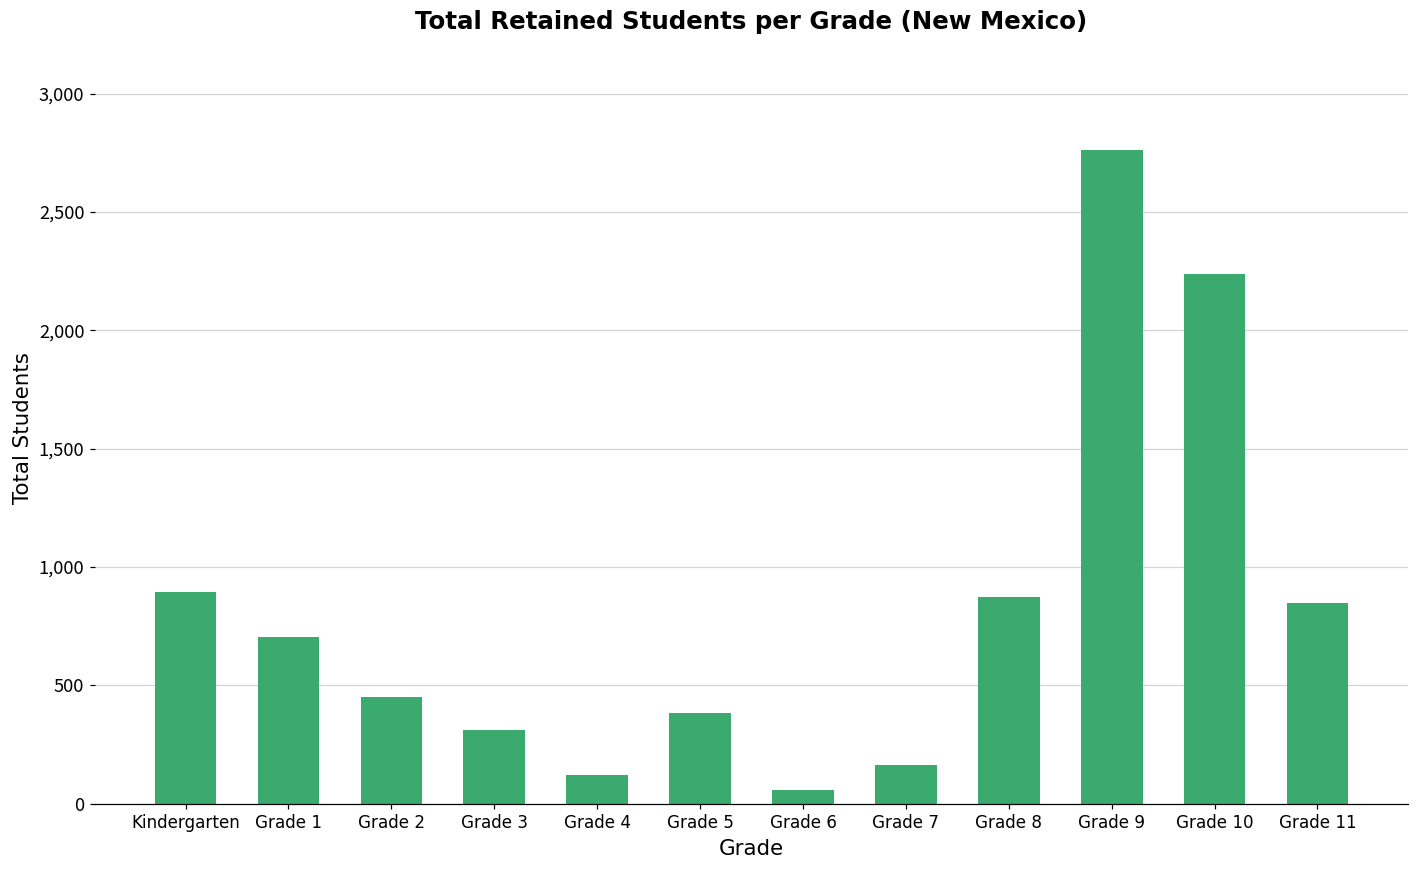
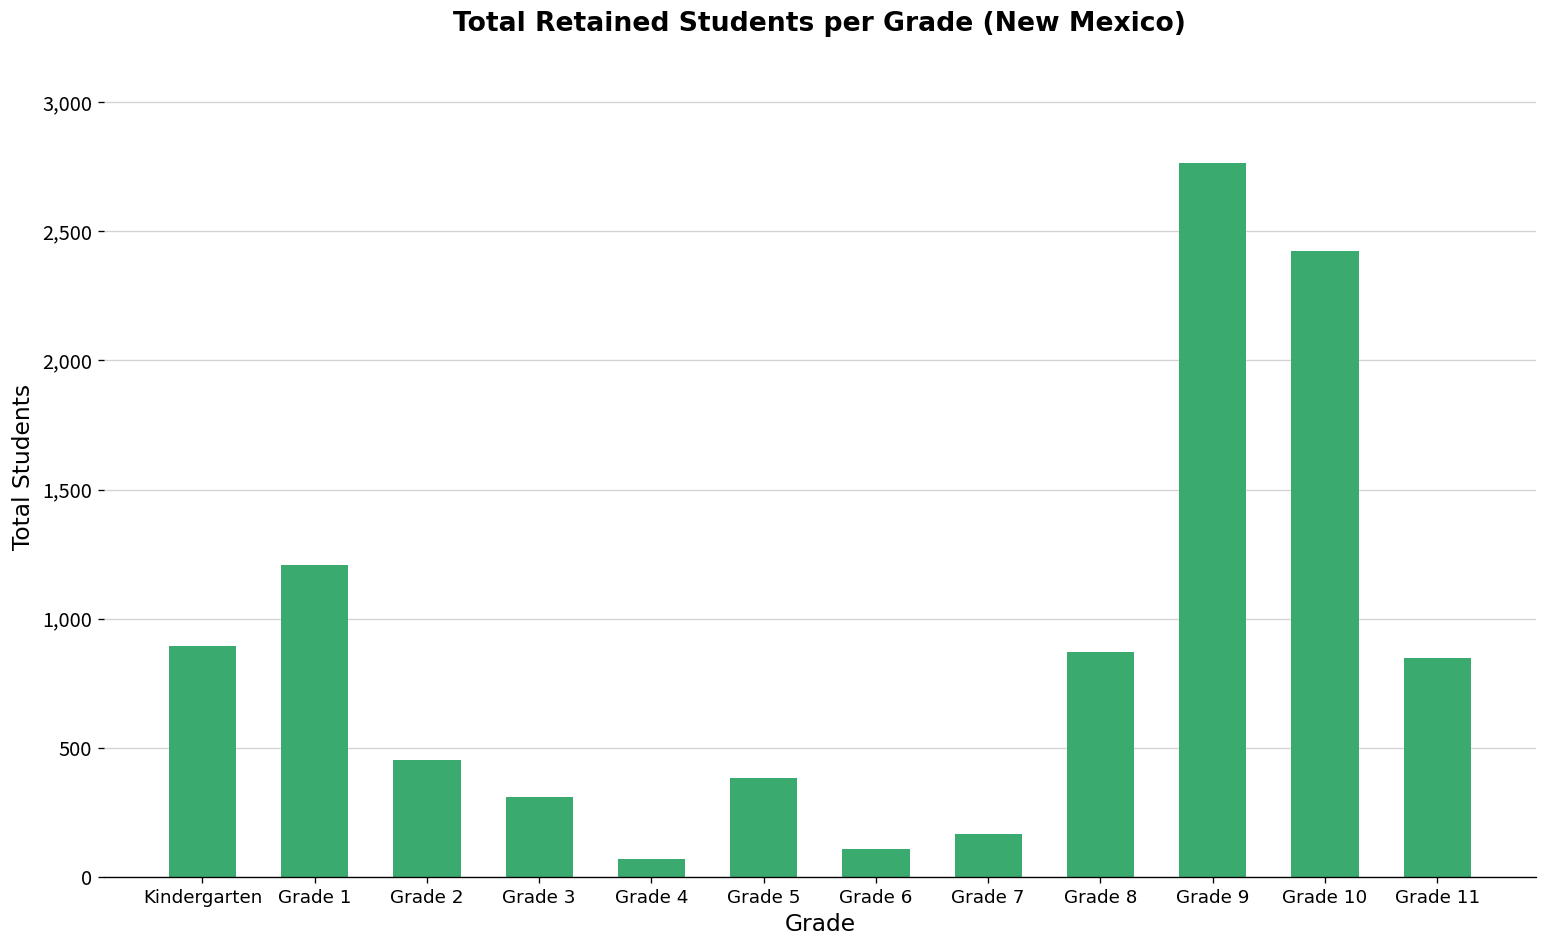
  {
    "Kindergarten": "900",
-   "Grade 1": "710",
+   "Grade 1": "1,210",
    "Grade 2": "450",
    "Grade 3": "310",
-   "Grade 4": "120",
+   "Grade 4": "70",
    "Grade 5": "380",
-   "Grade 6": "60",
+   "Grade 6": "110",
    "Grade 7": "170",
    "Grade 8": "870",
    "Grade 9": "2,760",
-   "Grade 10": "2,240",
+   "Grade 10": "2,430",
    "Grade 11": "850"
  }
